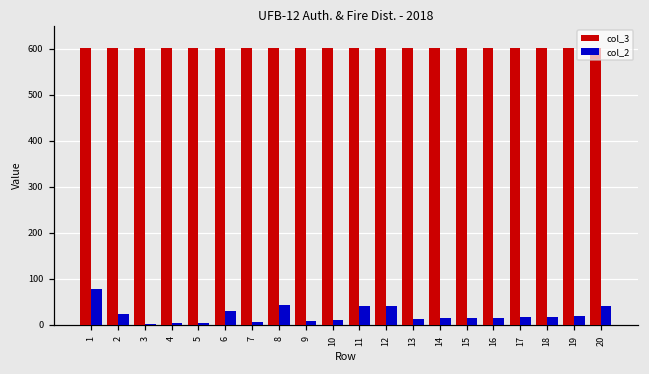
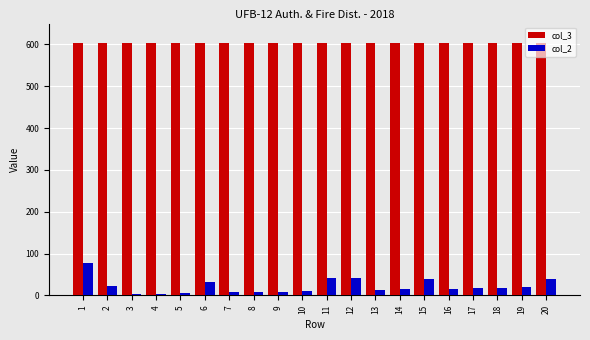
  {
    "col_3": {
      "1": 600,
      "2": 600,
      "3": 600,
      "4": 600,
      "5": 600,
      "6": 600,
      "7": 600,
      "8": 600,
      "9": 600,
      "10": 600,
      "11": 600,
      "12": 600,
      "13": 600,
      "14": 600,
      "15": 600,
      "16": 600,
      "17": 600,
      "18": 600,
      "19": 600
    },
    "col_2": {
      "1": 80,
      "2": 20,
      "6": 30,
      "7": 10,
-     "8": 40,
+     "8": 10,
      "9": 10,
      "10": 10,
      "11": 40,
      "12": 40,
      "13": 10,
      "14": 10,
-     "15": 20,
+     "15": 40,
      "16": 20,
      "17": 20,
      "18": 20,
      "19": 20,
      "20": 40
    }
  }
